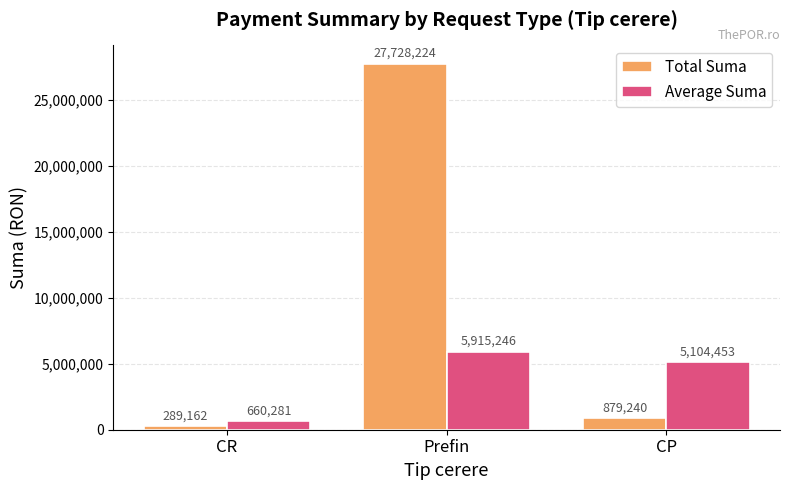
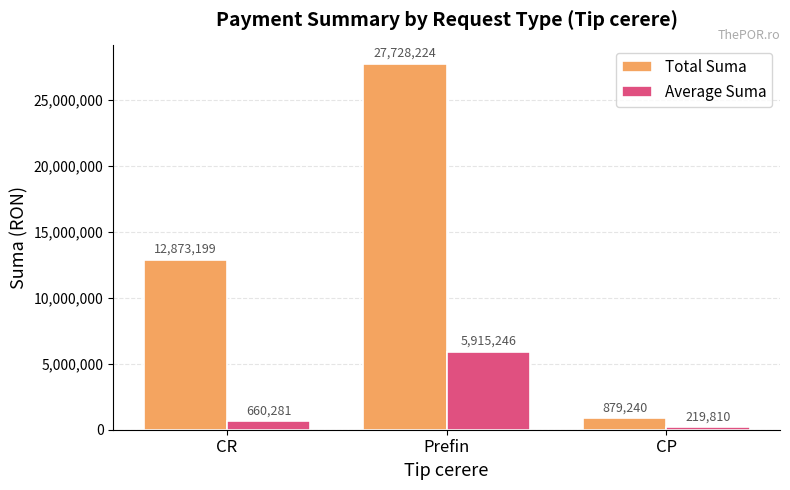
  {
    "Total Suma": {
-     "CR": "289,162",
+     "CR": "12,873,199",
      "Prefin": "27,728,224",
      "CP": "879,240"
    },
    "Average Suma": {
      "CR": "660,281",
      "Prefin": "5,915,246",
-     "CP": "5,104,453"
+     "CP": "219,810"
    }
  }
